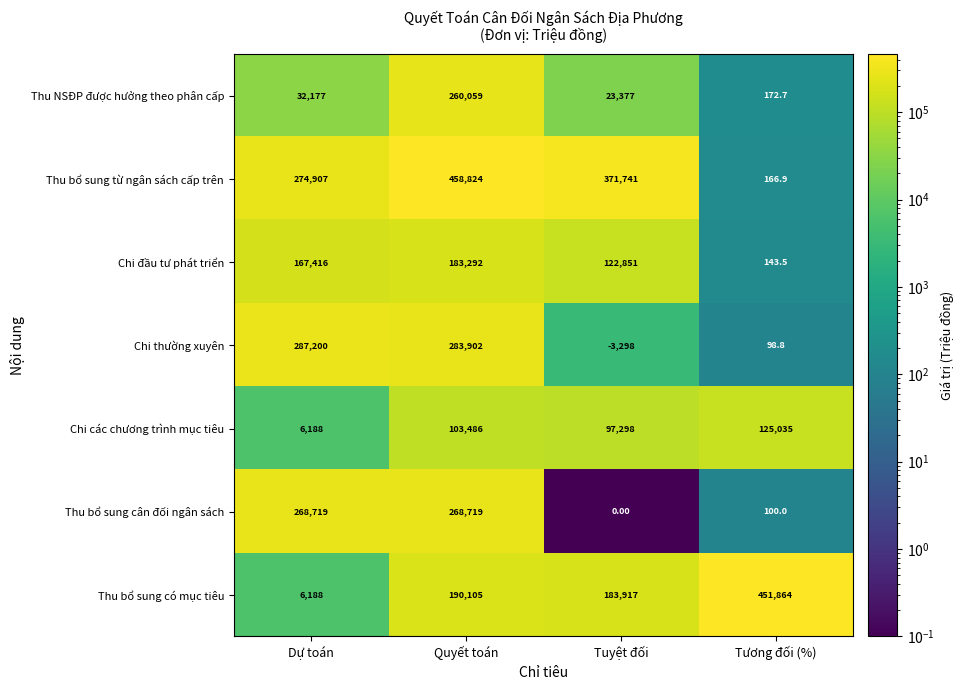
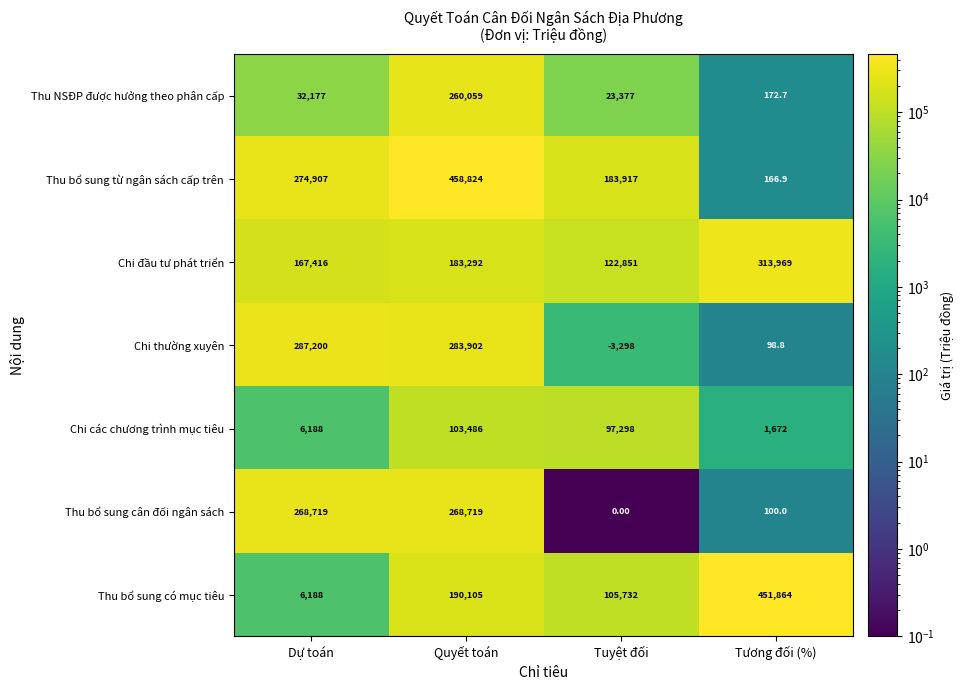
  {
    "Thu NSĐP được hưởng theo phân cấp": {
      "Dự toán": "32,177",
      "Quyết toán": "260,059",
      "Tuyệt đối": "23,377",
      "Tương đối (%)": "172.7"
    },
    "Thu bổ sung từ ngân sách cấp trên": {
      "Dự toán": "274,907",
      "Quyết toán": "458,824",
-     "Tuyệt đối": "371,741",
+     "Tuyệt đối": "183,917",
      "Tương đối (%)": "166.9"
    },
    "Chi đầu tư phát triển": {
      "Dự toán": "167,416",
      "Quyết toán": "183,292",
      "Tuyệt đối": "122,851",
-     "Tương đối (%)": "143.5"
+     "Tương đối (%)": "313,969"
    },
    "Chi thường xuyên": {
      "Dự toán": "287,200",
      "Quyết toán": "283,902",
      "Tuyệt đối": "-3,298",
      "Tương đối (%)": "98.8"
    },
    "Chi các chương trình mục tiêu": {
      "Dự toán": "6,188",
      "Quyết toán": "103,486",
      "Tuyệt đối": "97,298",
-     "Tương đối (%)": "125,035"
+     "Tương đối (%)": "1,672"
    },
    "Thu bổ sung cân đối ngân sách": {
      "Dự toán": "268,719",
      "Quyết toán": "268,719",
      "Tuyệt đối": "0.00",
      "Tương đối (%)": "100.0"
    },
    "Thu bổ sung có mục tiêu": {
      "Dự toán": "6,188",
      "Quyết toán": "190,105",
-     "Tuyệt đối": "183,917",
+     "Tuyệt đối": "105,732",
      "Tương đối (%)": "451,864"
    }
  }
